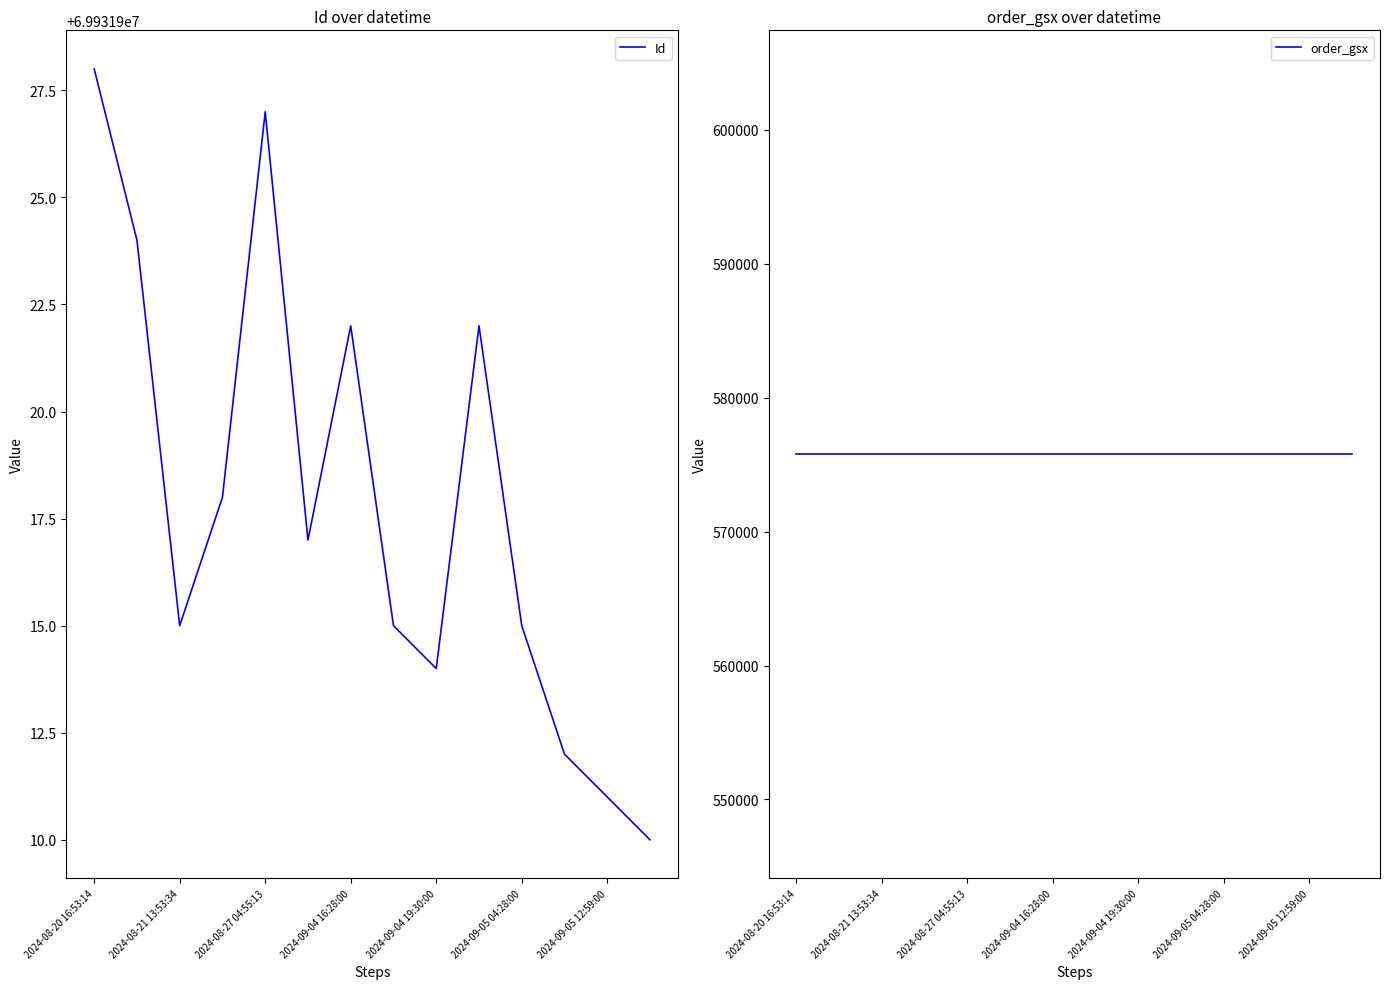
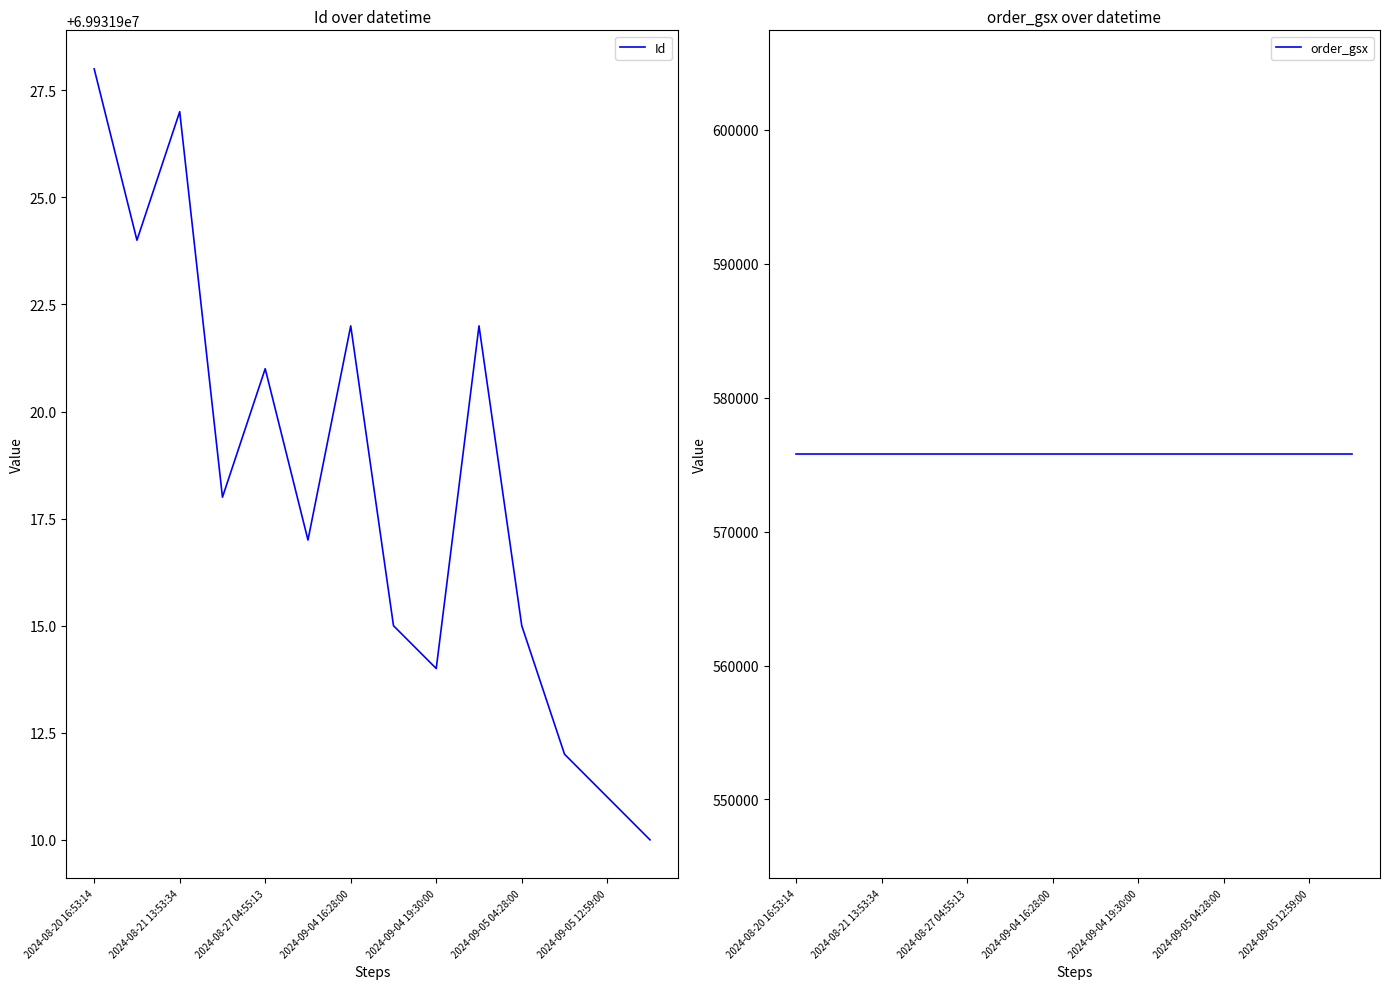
  {
    "Id over datetime": {
      "2024-08-20 16:53:14": 69931928,
-     "2024-08-21 13:53:34": 69931915,
-     "2024-08-27 04:55:13": 69931927,
+     "2024-08-21 13:53:34": 69931927,
+     "2024-08-27 04:55:13": 69931921,
      "2024-09-04 16:28:00": 69931922,
      "2024-09-05 04:28:00": 69931915,
      "2024-09-05 12:59:00": 69931911
    },
    "order_gsx over datetime": {
      "2024-08-20 16:53:14": 575800,
      "2024-08-21 13:53:34": 575800,
      "2024-08-27 04:55:13": 575800,
      "2024-09-04 16:28:00": 575800,
      "2024-09-05 04:28:00": 575800,
      "2024-09-05 12:59:00": 575800
    }
  }
